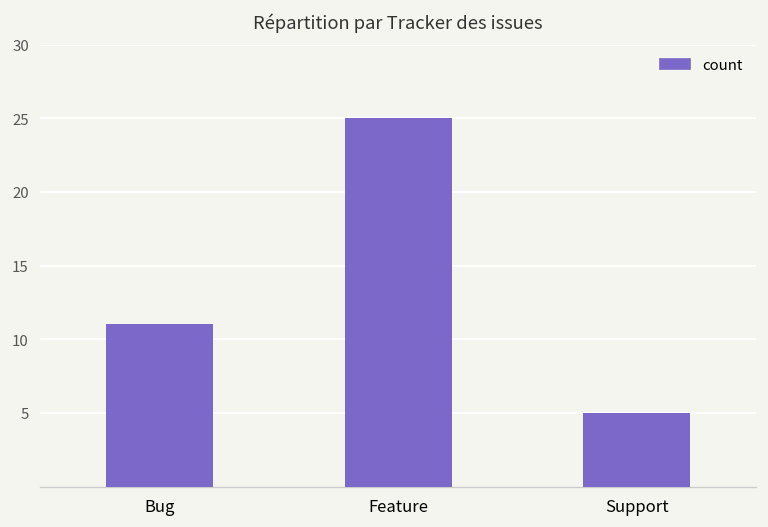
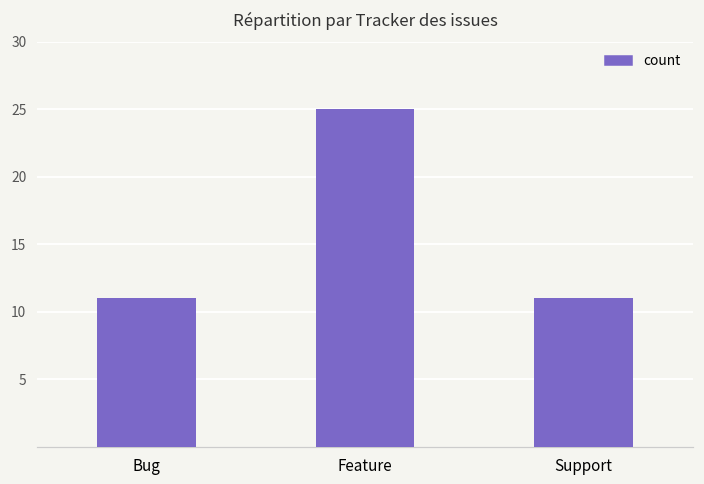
  {
    "Bug": 11,
    "Feature": 25,
-   "Support": 5
+   "Support": 11
  }
